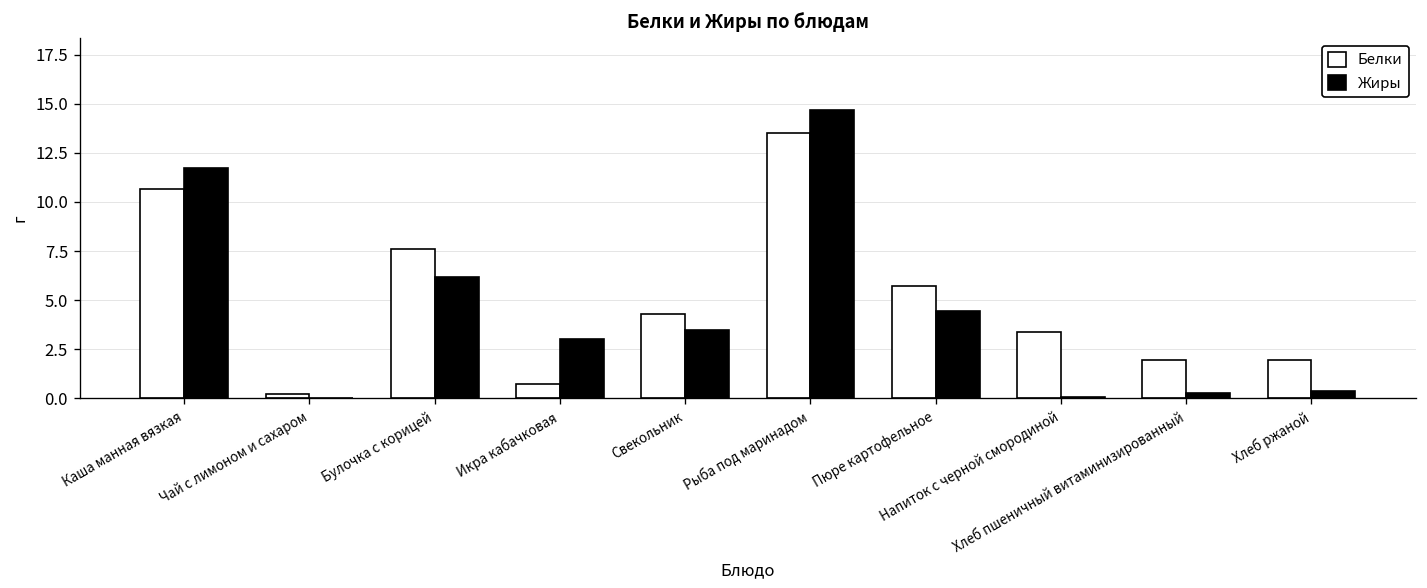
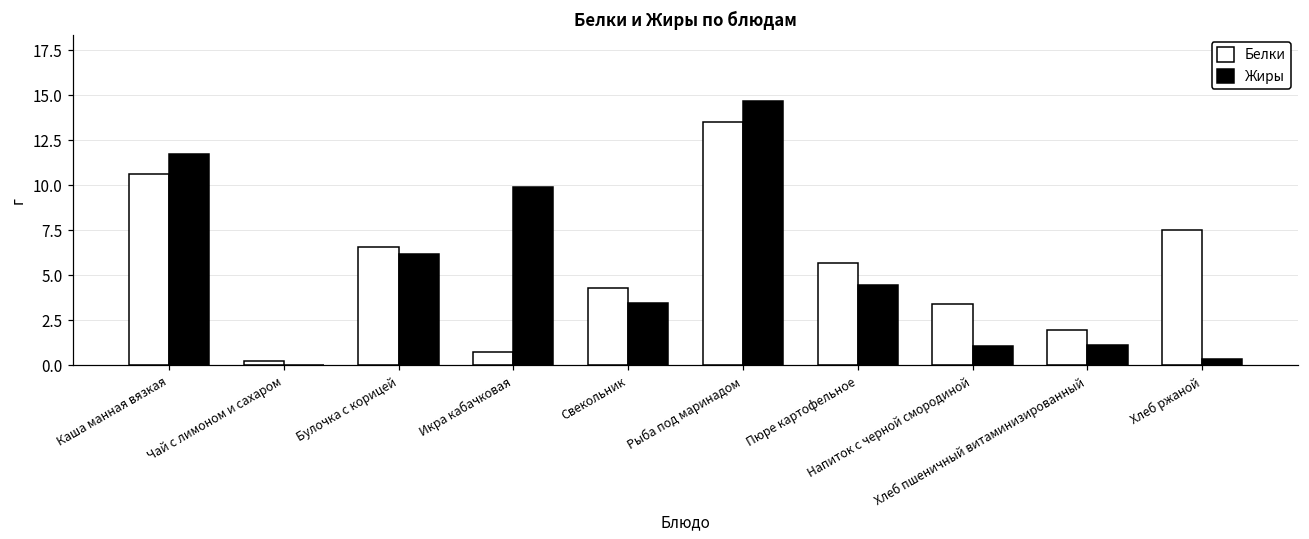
  {
    "Белки": {
      "Каша манная вязкая": 10.6,
      "Чай с лимоном и сахаром": 0.2,
-     "Булочка с корицей": 7.6,
+     "Булочка с корицей": 6.6,
      "Икра кабачковая": 0.7,
      "Свекольник": 4.3,
      "Рыба под маринадом": 13.5,
      "Пюре картофельное": 5.7,
      "Напиток с черной смородиной": 3.4,
      "Хлеб пшеничный витаминизированный": 2.0,
-     "Хлеб ржаной": 2.0
+     "Хлеб ржаной": 7.5
    },
    "Жиры": {
      "Каша манная вязкая": 11.7,
      "Чай с лимоном и сахаром": 0.0,
      "Булочка с корицей": 6.2,
-     "Икра кабачковая": 3.0,
+     "Икра кабачковая": 9.9,
      "Свекольник": 3.5,
      "Рыба под маринадом": 14.7,
      "Пюре картофельное": 4.5,
-     "Напиток с черной смородиной": 0.1,
-     "Хлеб пшеничный витаминизированный": 0.3,
+     "Напиток с черной смородиной": 1.1,
+     "Хлеб пшеничный витаминизированный": 1.1,
      "Хлеб ржаной": 0.4
    }
  }
